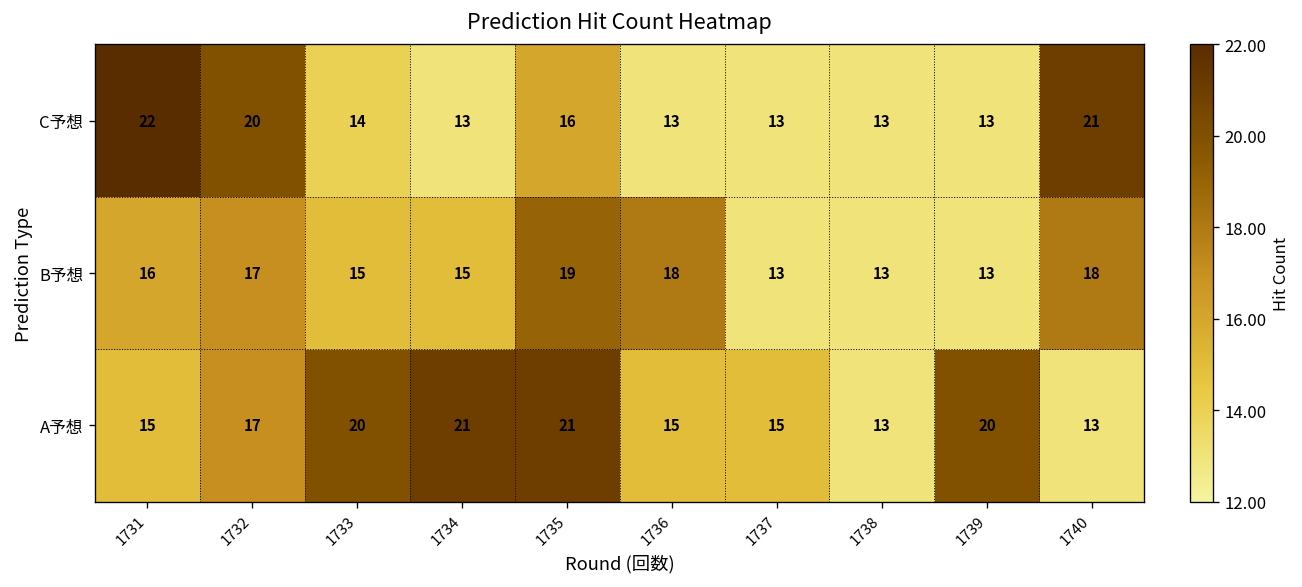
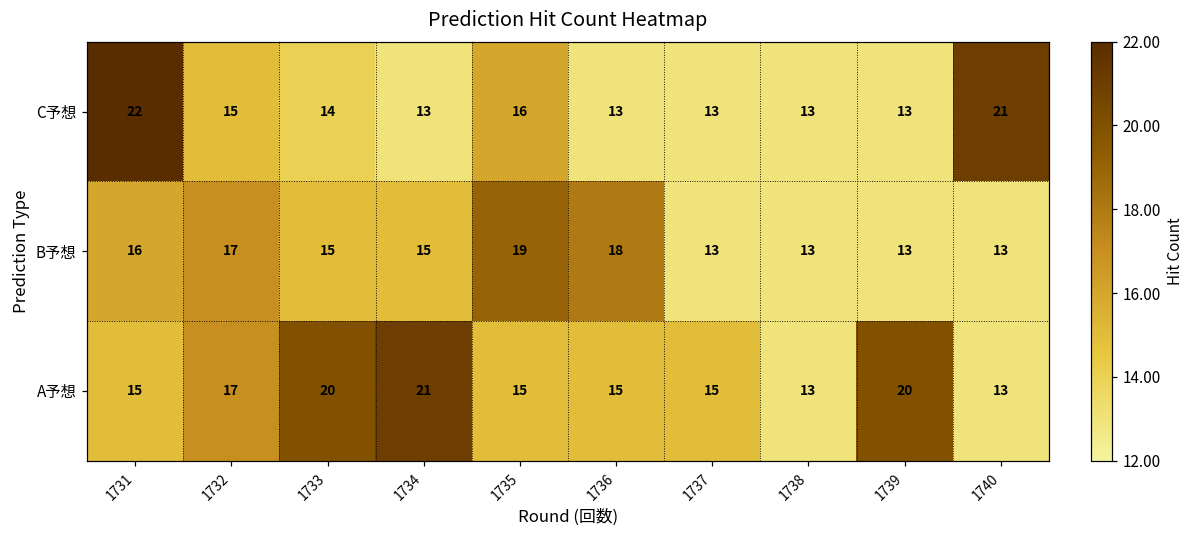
  {
    "C予想": {
      "1731": 22,
-     "1732": 20,
+     "1732": 15,
      "1733": 14,
      "1734": 13,
      "1735": 16,
      "1736": 13,
      "1737": 13,
      "1738": 13,
      "1739": 13,
      "1740": 21
    },
    "B予想": {
      "1731": 16,
      "1732": 17,
      "1733": 15,
      "1734": 15,
      "1735": 19,
      "1736": 18,
      "1737": 13,
      "1738": 13,
      "1739": 13,
-     "1740": 18
+     "1740": 13
    },
    "A予想": {
      "1731": 15,
      "1732": 17,
      "1733": 20,
      "1734": 21,
-     "1735": 21,
+     "1735": 15,
      "1736": 15,
      "1737": 15,
      "1738": 13,
      "1739": 20,
      "1740": 13
    }
  }
